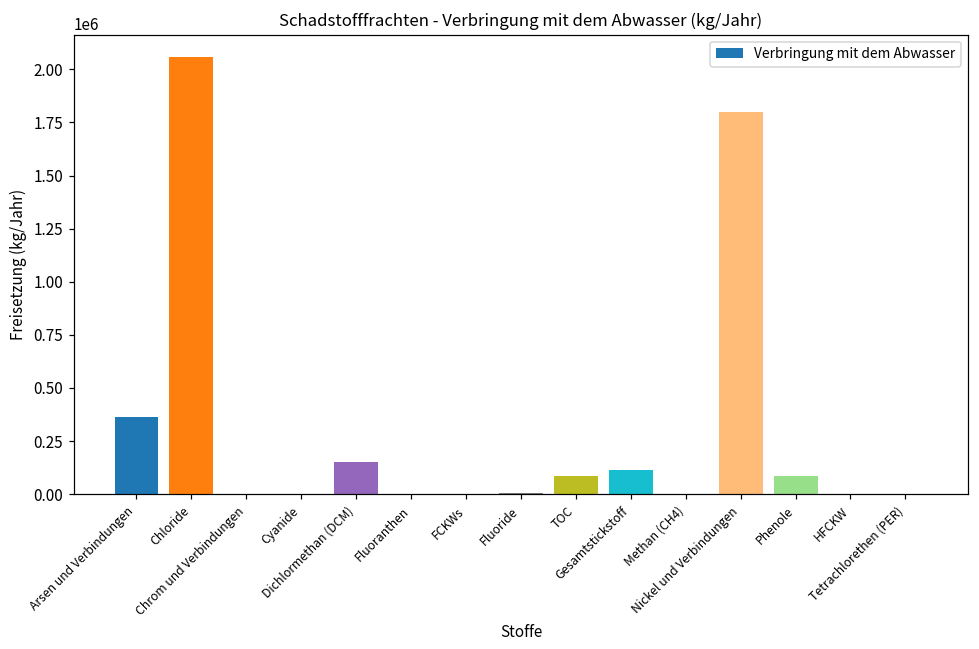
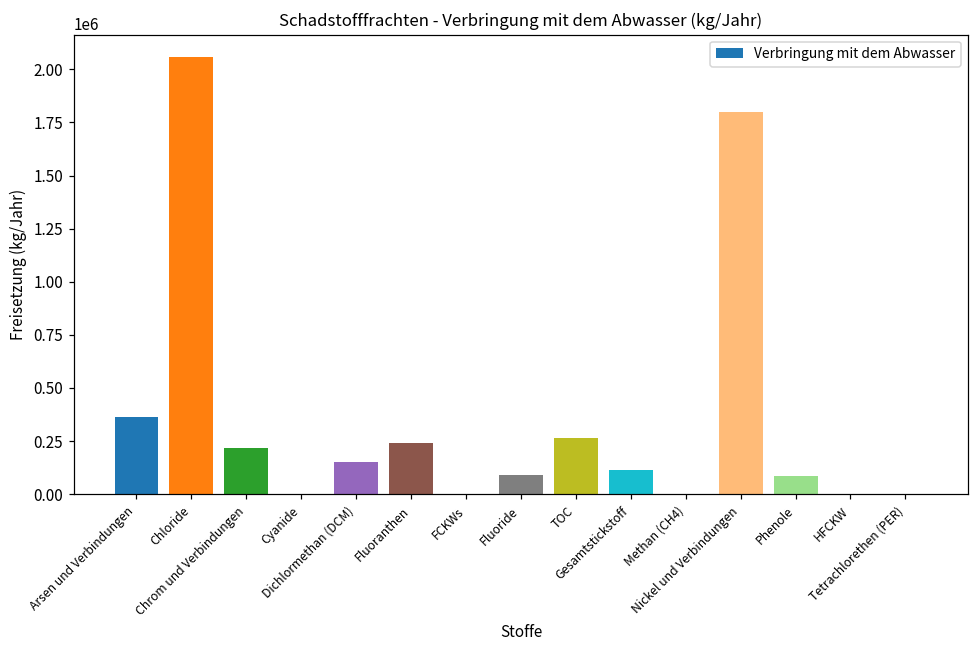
  {
    "Arsen und Verbindungen": 360000,
    "Chloride": 2060000,
-   "Chrom und Verbindungen": 0,
+   "Chrom und Verbindungen": 220000,
    "Cyanide": 0,
    "Dichlormethan (DCM)": 150000,
-   "Fluoranthen": 0,
+   "Fluoranthen": 240000,
    "FCKWs": 0,
-   "Fluoride": 0,
-   "TOC": 80000,
+   "Fluoride": 90000,
+   "TOC": 260000,
    "Gesamtstickstoff": 110000,
    "Methan (CH4)": 0,
    "Nickel und Verbindungen": 1800000,
    "Phenole": 90000,
    "HFCKW": 0
  }
